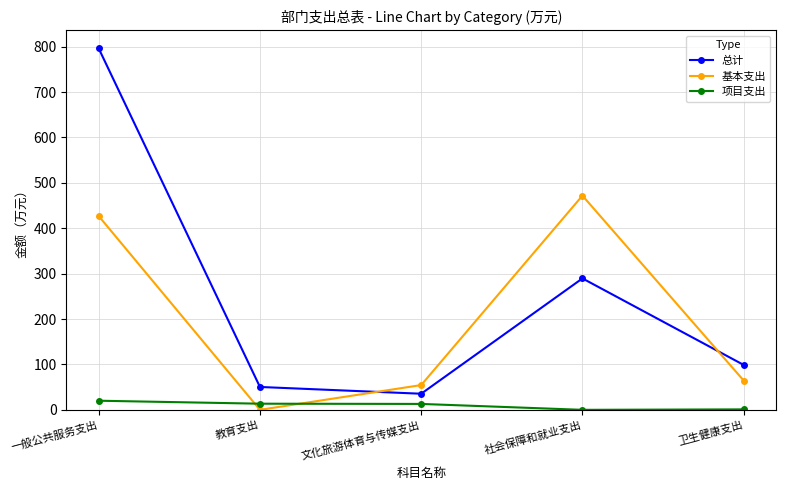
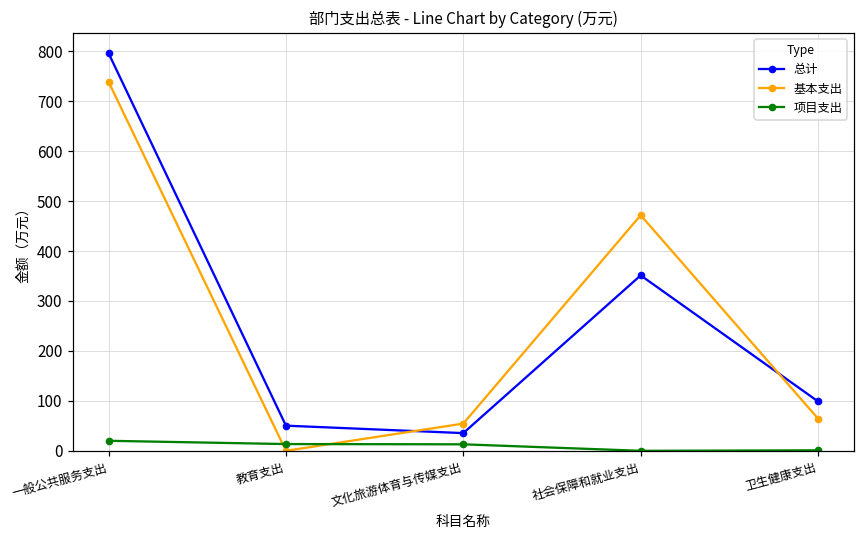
  {
    "总计": {
      "一般公共服务支出": 800,
      "教育支出": 50,
      "文化旅游体育与传媒支出": 40,
-     "社会保障和就业支出": 290,
+     "社会保障和就业支出": 350,
      "卫生健康支出": 100
    },
    "基本支出": {
-     "一般公共服务支出": 430,
+     "一般公共服务支出": 740,
      "教育支出": 0,
      "文化旅游体育与传媒支出": 50,
      "社会保障和就业支出": 470,
      "卫生健康支出": 60
    },
    "项目支出": {
      "一般公共服务支出": 20,
      "教育支出": 10,
      "文化旅游体育与传媒支出": 10,
      "社会保障和就业支出": 0,
      "卫生健康支出": 0
    }
  }
